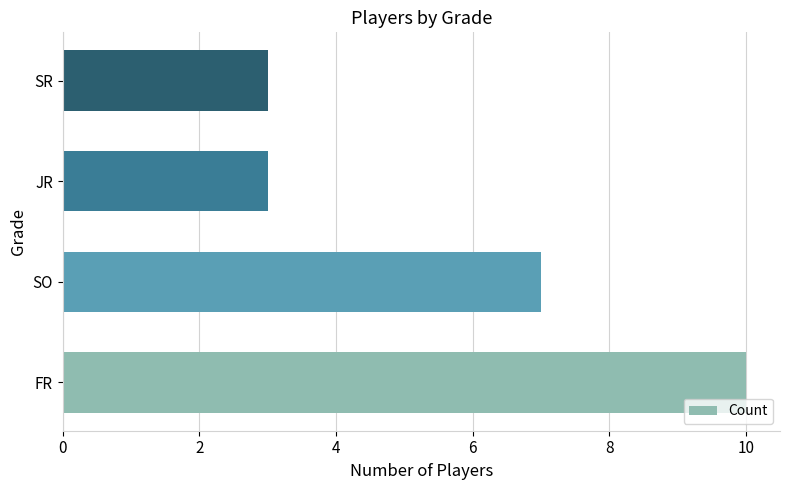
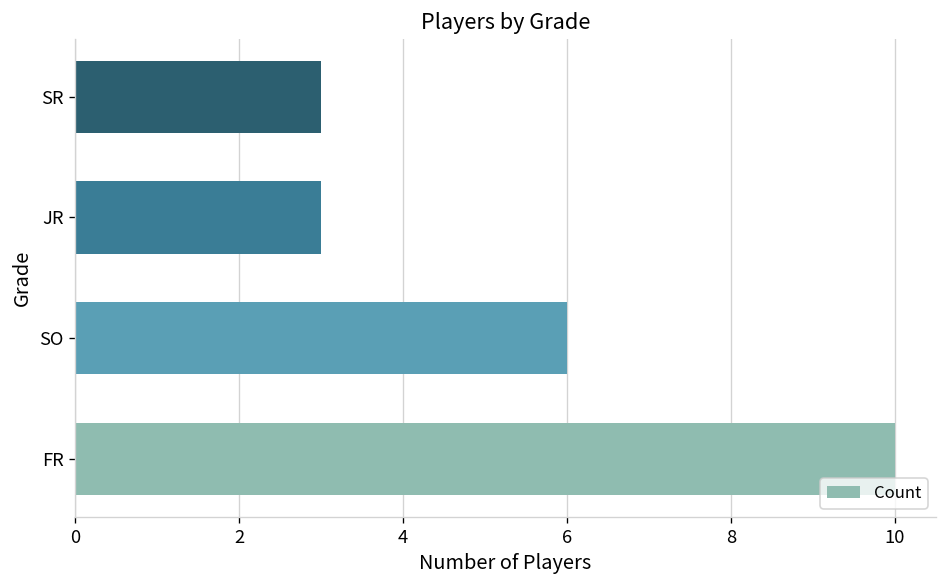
  {
    "SR": 3,
    "JR": 3,
-   "SO": 7,
+   "SO": 6,
    "FR": 10
  }
